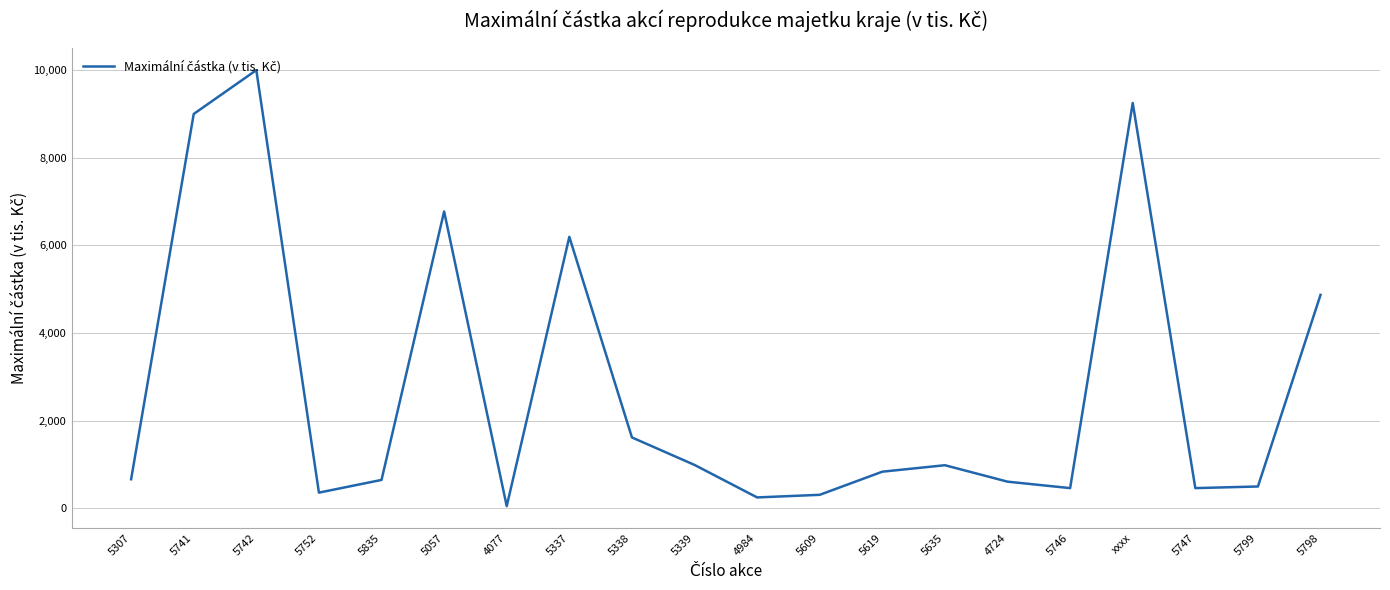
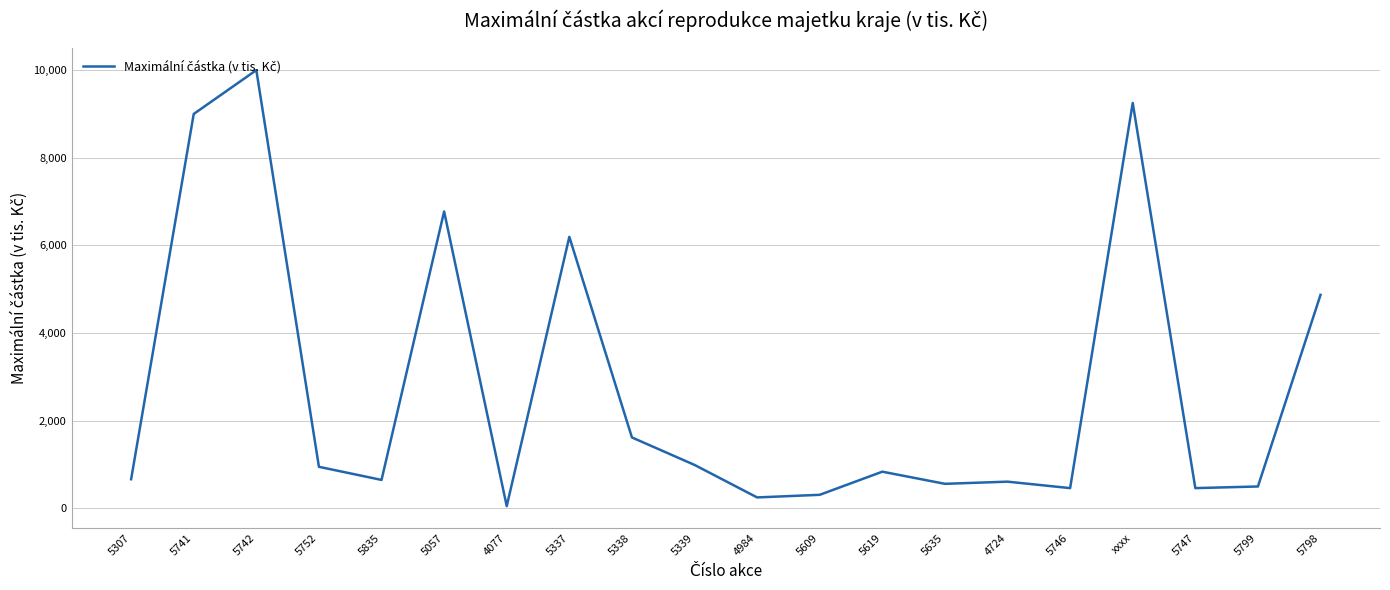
  {
    "5307": "700",
    "5741": "9,000",
    "5742": "10,000",
-   "5752": "400",
+   "5752": "900",
    "5835": "700",
    "5057": "6,800",
    "4077": "100",
    "5337": "6,200",
    "5338": "1,600",
    "5339": "1,000",
    "4984": "300",
    "5609": "300",
    "5619": "800",
-   "5635": "1,000",
+   "5635": "600",
    "4724": "600",
    "5746": "500",
    "xxxx": "9,300",
    "5747": "500",
    "5799": "500",
    "5798": "4,900"
  }
